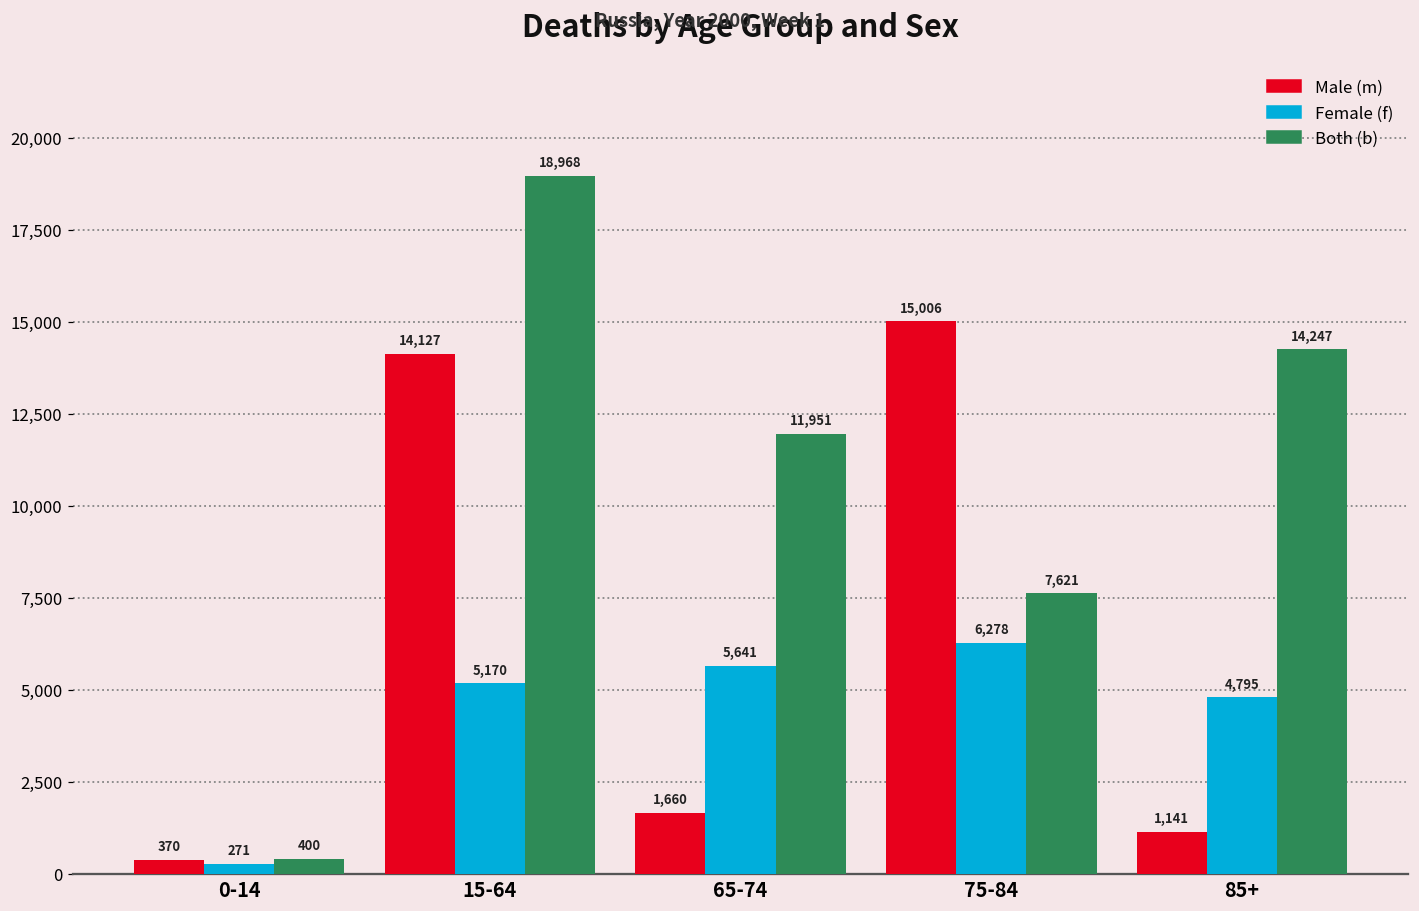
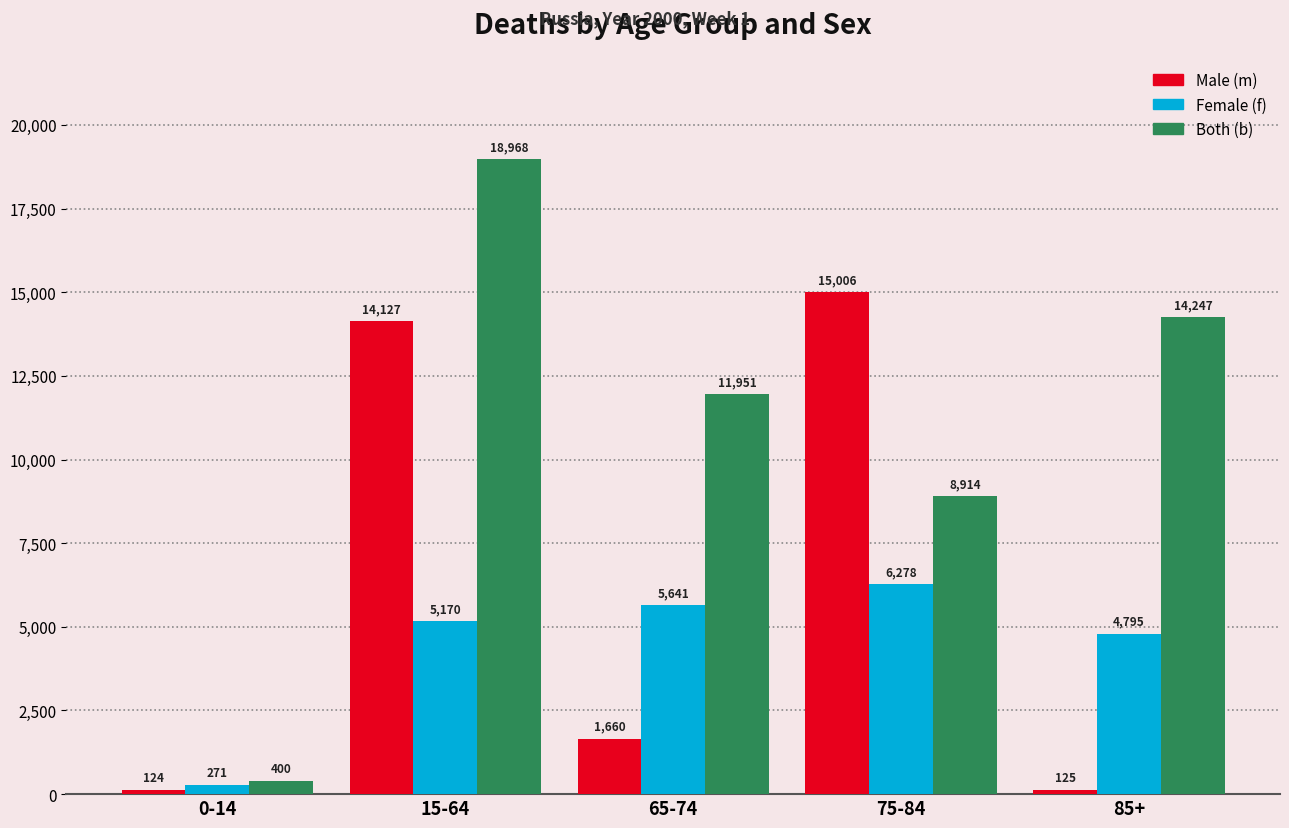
  {
    "Male (m)": {
-     "0-14": "370",
+     "0-14": "124",
      "15-64": "14,127",
      "65-74": "1,660",
      "75-84": "15,006",
-     "85+": "1,141"
+     "85+": "125"
    },
    "Female (f)": {
      "0-14": "271",
      "15-64": "5,170",
      "65-74": "5,641",
      "75-84": "6,278",
      "85+": "4,795"
    },
    "Both (b)": {
      "0-14": "400",
      "15-64": "18,968",
      "65-74": "11,951",
-     "75-84": "7,621",
+     "75-84": "8,914",
      "85+": "14,247"
    }
  }
